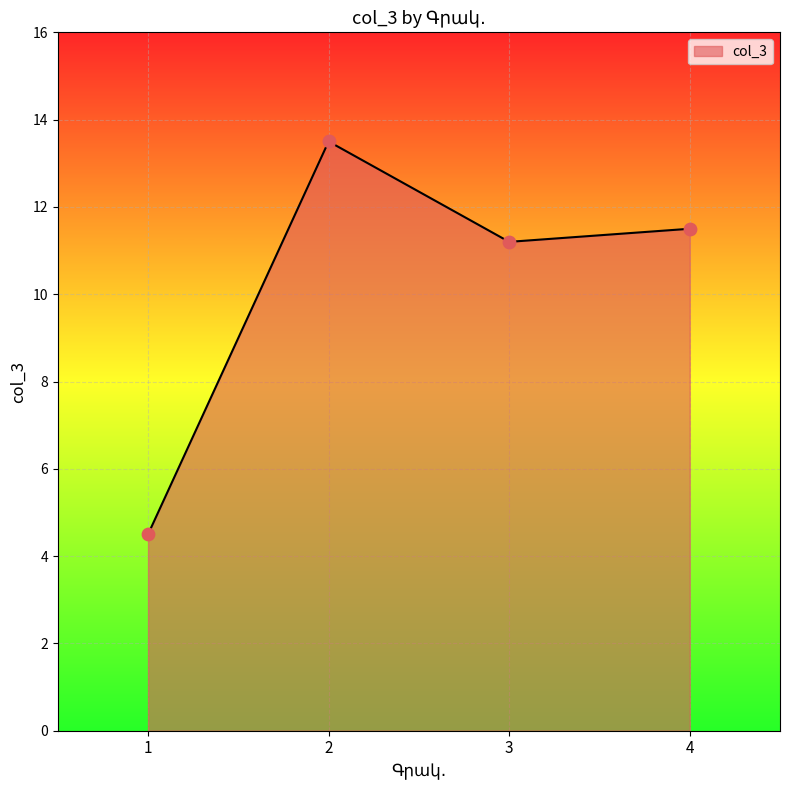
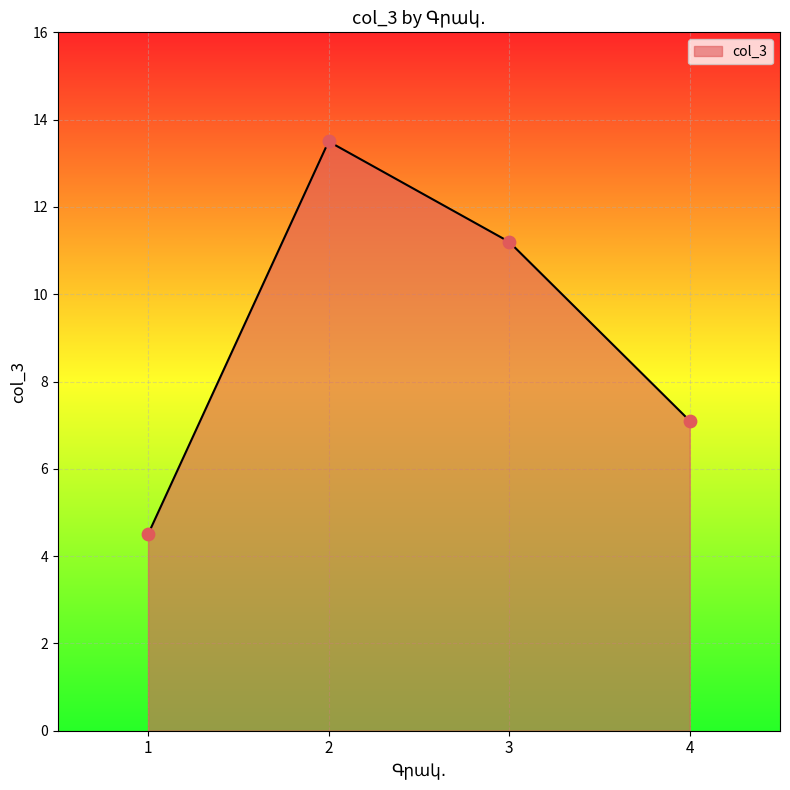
  {
    "1": 4.5,
    "2": 13.5,
    "3": 11.2,
-   "4": 11.5
+   "4": 7.1
  }
